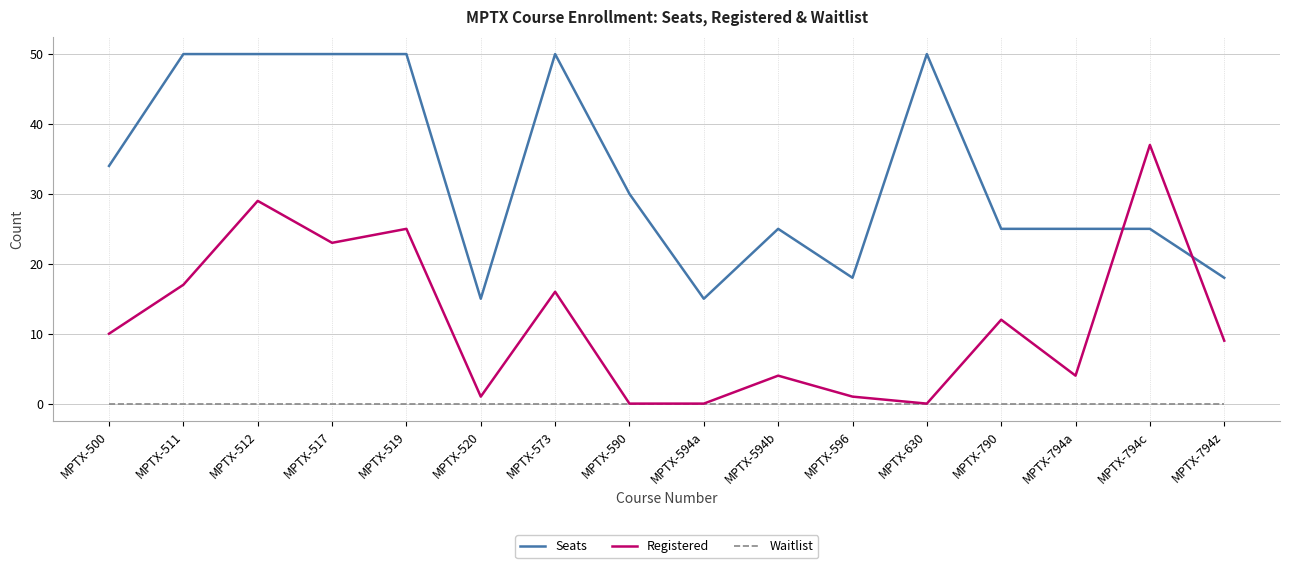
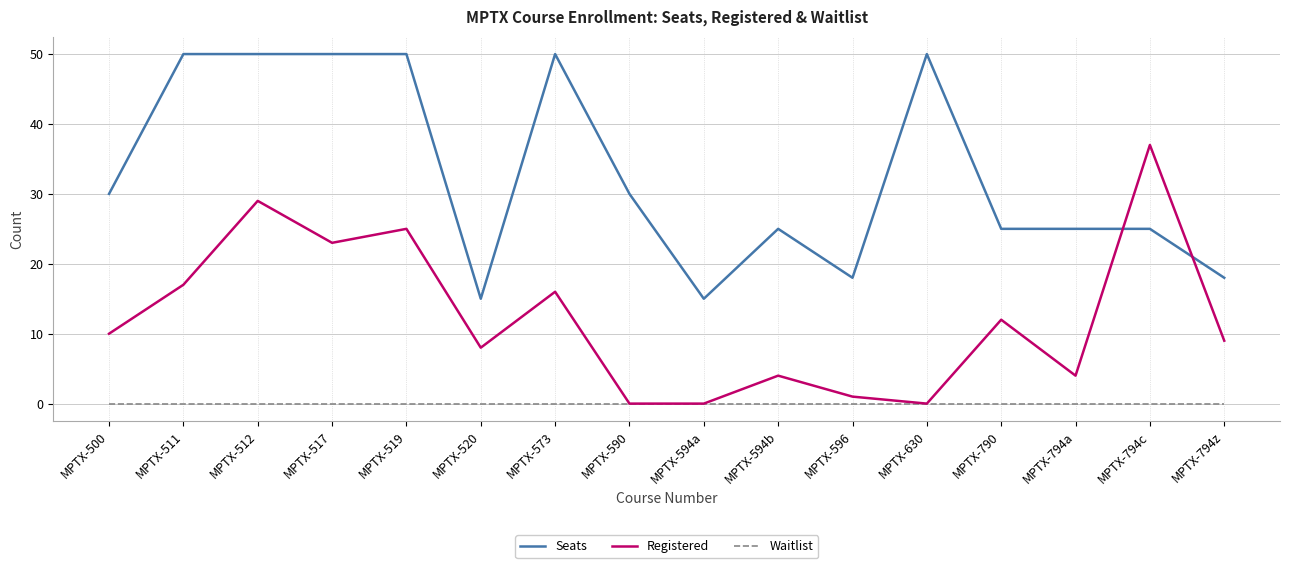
  {
    "Seats": {
-     "MPTX-500": 34,
+     "MPTX-500": 30,
      "MPTX-511": 50,
      "MPTX-512": 50,
      "MPTX-517": 50,
      "MPTX-519": 50,
      "MPTX-520": 15,
      "MPTX-573": 50,
      "MPTX-590": 30,
      "MPTX-594a": 15,
      "MPTX-594b": 25,
      "MPTX-596": 18,
      "MPTX-630": 50,
      "MPTX-790": 25,
      "MPTX-794a": 25,
      "MPTX-794c": 25,
      "MPTX-794z": 18
    },
    "Registered": {
      "MPTX-500": 10,
      "MPTX-511": 17,
      "MPTX-512": 29,
      "MPTX-517": 23,
      "MPTX-519": 25,
-     "MPTX-520": 1,
+     "MPTX-520": 8,
      "MPTX-573": 16,
      "MPTX-594b": 4,
      "MPTX-596": 1,
      "MPTX-790": 12,
      "MPTX-794a": 4,
      "MPTX-794c": 37,
      "MPTX-794z": 9
    },
    "Waitlist": {
      "MPTX-500": 0,
      "MPTX-511": 0,
      "MPTX-512": 0,
      "MPTX-517": 0,
      "MPTX-519": 0,
      "MPTX-520": 0,
      "MPTX-573": 0,
      "MPTX-594b": 0,
      "MPTX-596": 0,
      "MPTX-790": 0,
      "MPTX-794a": 0,
      "MPTX-794c": 0,
      "MPTX-794z": 0
    }
  }
